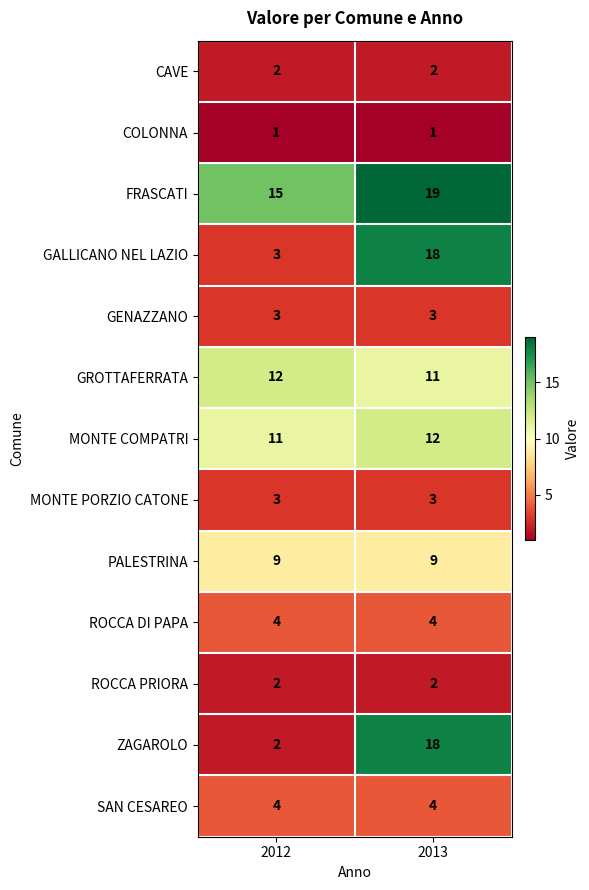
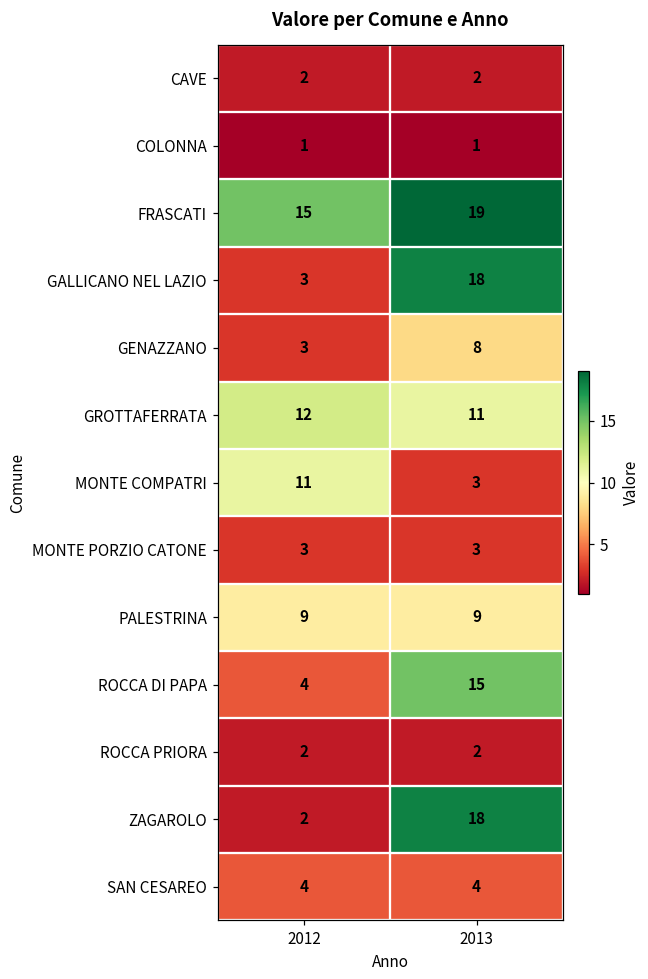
  {
    "CAVE": {
      "2012": 2,
      "2013": 2
    },
    "COLONNA": {
      "2012": 1,
      "2013": 1
    },
    "FRASCATI": {
      "2012": 15,
      "2013": 19
    },
    "GALLICANO NEL LAZIO": {
      "2012": 3,
      "2013": 18
    },
    "GENAZZANO": {
      "2012": 3,
-     "2013": 3
+     "2013": 8
    },
    "GROTTAFERRATA": {
      "2012": 12,
      "2013": 11
    },
    "MONTE COMPATRI": {
      "2012": 11,
-     "2013": 12
+     "2013": 3
    },
    "MONTE PORZIO CATONE": {
      "2012": 3,
      "2013": 3
    },
    "PALESTRINA": {
      "2012": 9,
      "2013": 9
    },
    "ROCCA DI PAPA": {
      "2012": 4,
-     "2013": 4
+     "2013": 15
    },
    "ROCCA PRIORA": {
      "2012": 2,
      "2013": 2
    },
    "ZAGAROLO": {
      "2012": 2,
      "2013": 18
    },
    "SAN CESAREO": {
      "2012": 4,
      "2013": 4
    }
  }
